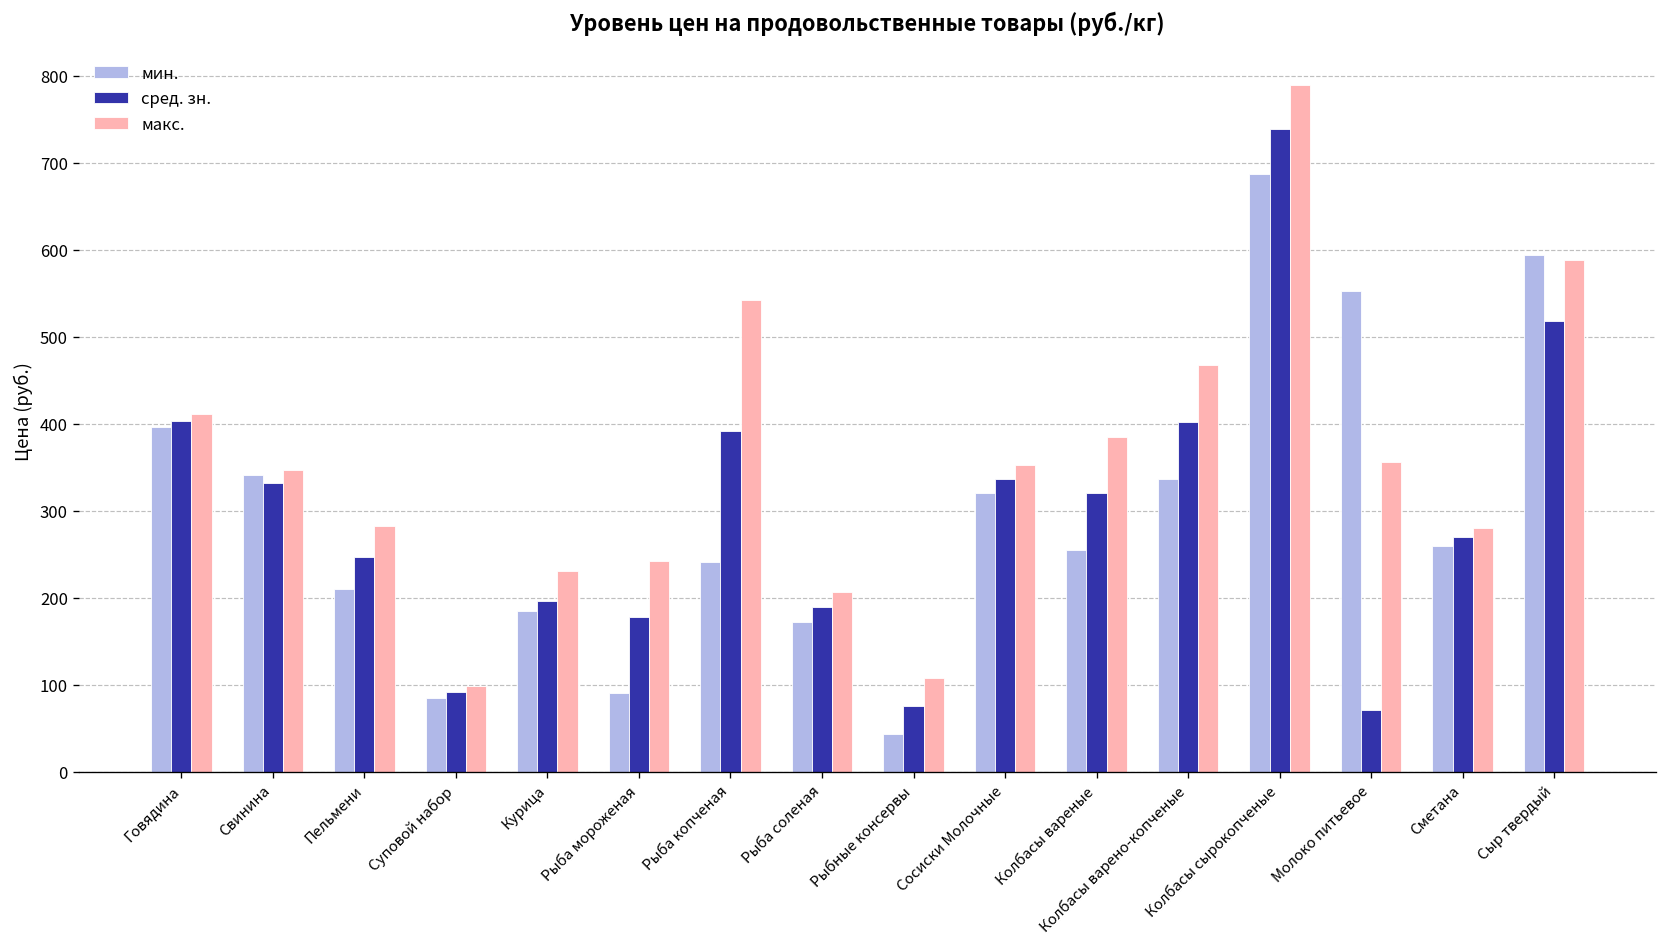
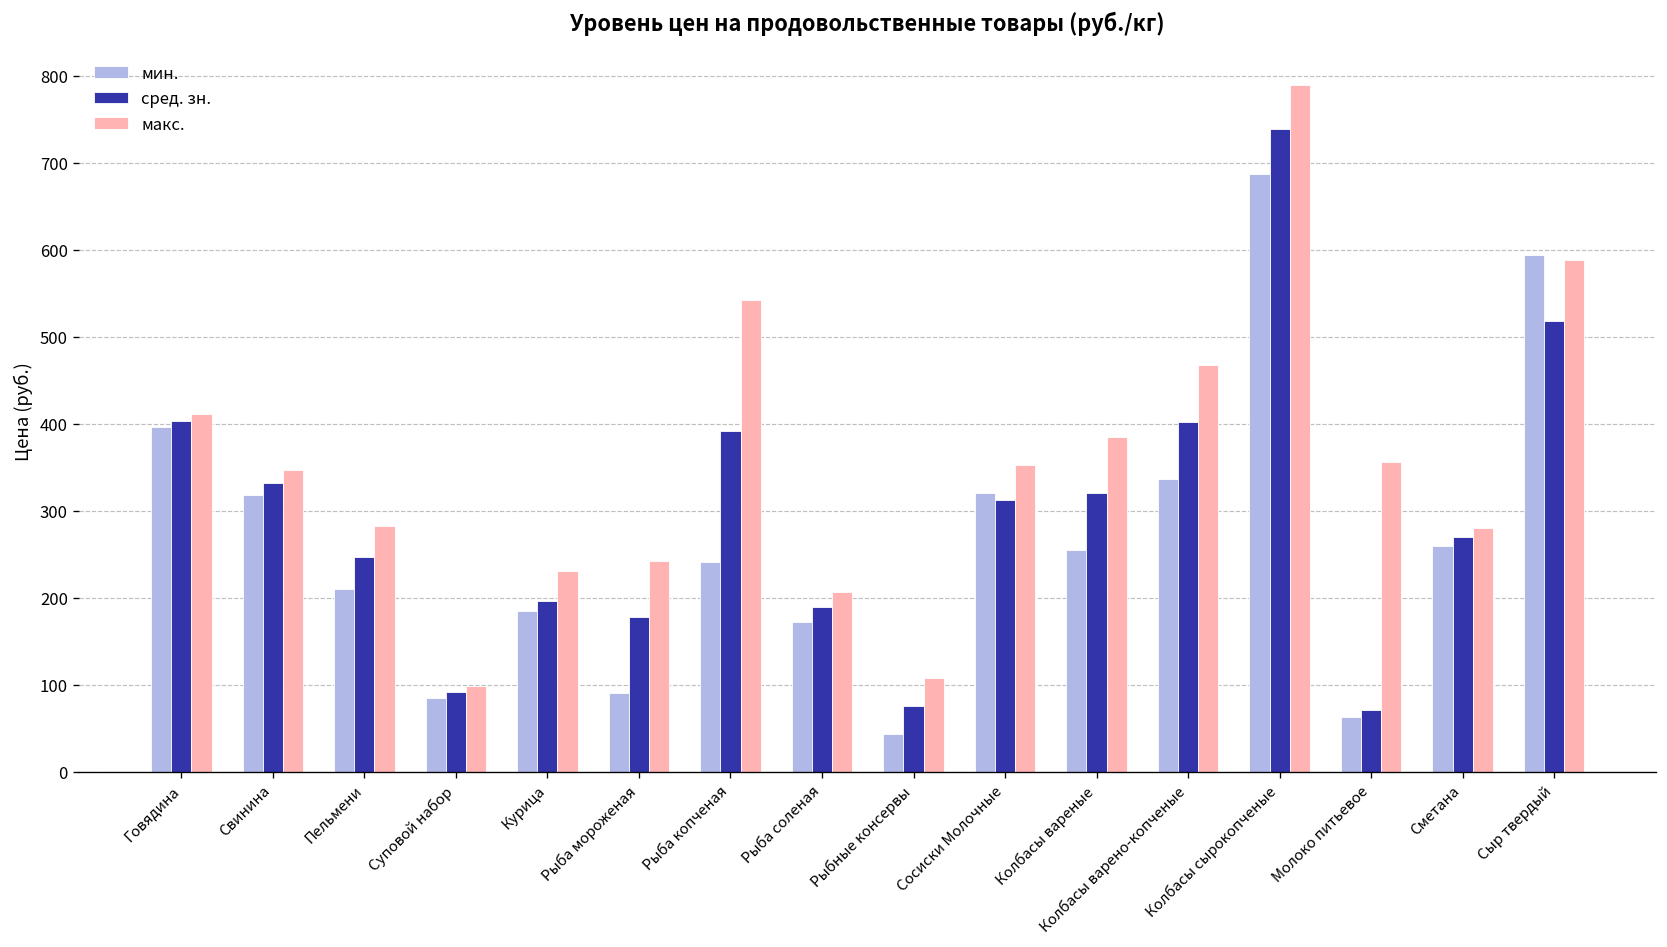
  {
    "мин.": {
      "Говядина": 400,
-     "Свинина": 340,
+     "Свинина": 320,
      "Пельмени": 210,
      "Суповой набор": 80,
      "Курица": 180,
      "Рыба мороженая": 90,
      "Рыба копченая": 240,
      "Рыба соленая": 170,
      "Рыбные консервы": 40,
      "Сосиски Молочные": 320,
      "Колбасы вареные": 250,
      "Колбасы варено-копченые": 340,
      "Колбасы сырокопченые": 690,
-     "Молоко питьевое": 550,
+     "Молоко питьевое": 60,
      "Сметана": 260,
      "Сыр твердый": 590
    },
    "сред. зн.": {
      "Говядина": 400,
      "Свинина": 330,
      "Пельмени": 250,
      "Суповой набор": 90,
      "Курица": 200,
      "Рыба мороженая": 180,
      "Рыба копченая": 390,
      "Рыба соленая": 190,
      "Рыбные консервы": 70,
-     "Сосиски Молочные": 340,
+     "Сосиски Молочные": 310,
      "Колбасы вареные": 320,
      "Колбасы варено-копченые": 400,
      "Колбасы сырокопченые": 740,
      "Молоко питьевое": 70,
      "Сметана": 270,
      "Сыр твердый": 520
    },
    "макс.": {
      "Говядина": 410,
      "Свинина": 350,
      "Пельмени": 280,
      "Суповой набор": 100,
      "Курица": 230,
      "Рыба мороженая": 240,
      "Рыба копченая": 540,
      "Рыба соленая": 210,
      "Рыбные консервы": 110,
      "Сосиски Молочные": 350,
      "Колбасы вареные": 380,
      "Колбасы варено-копченые": 470,
      "Колбасы сырокопченые": 790,
      "Молоко питьевое": 360,
      "Сметана": 280,
      "Сыр твердый": 590
    }
  }
